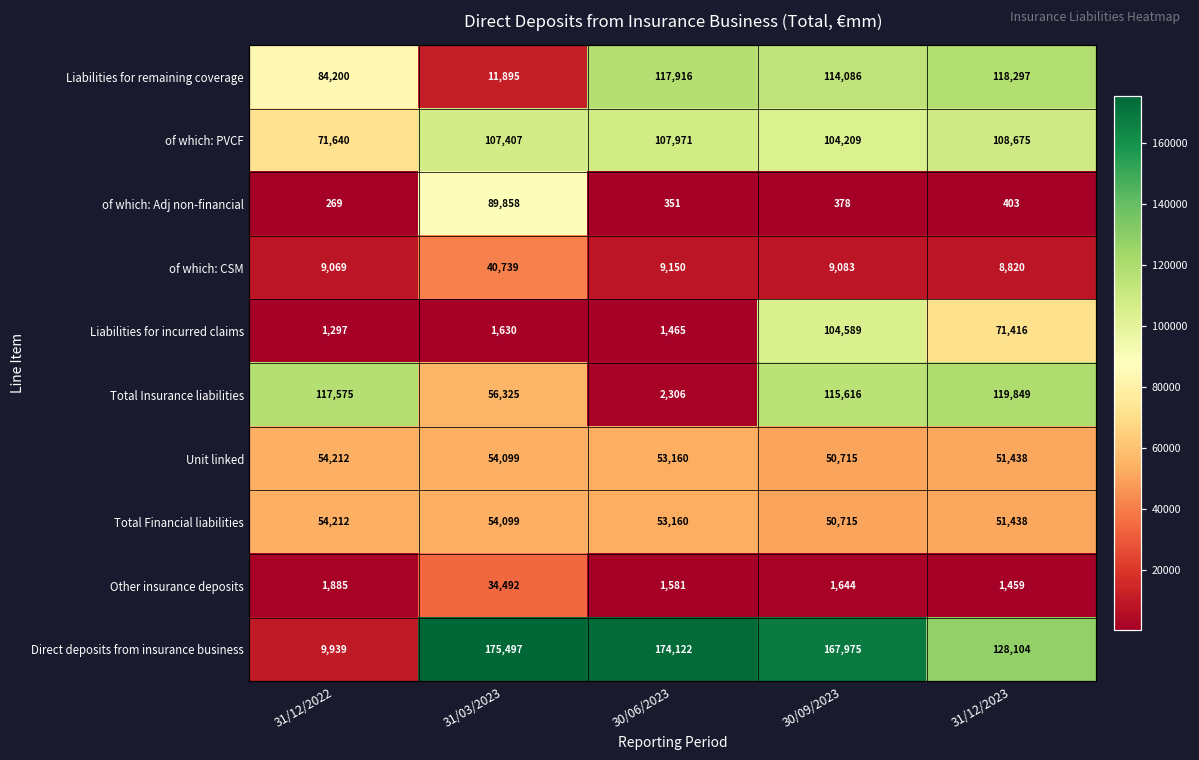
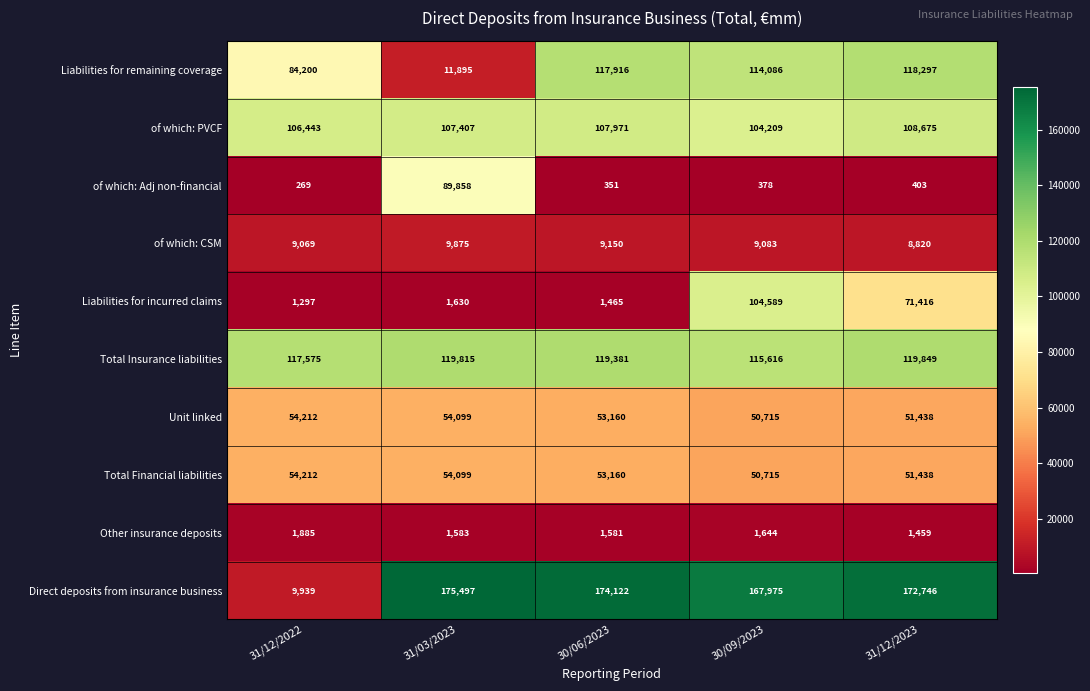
  {
    "Liabilities for remaining coverage": {
      "31/12/2022": "84,200",
      "31/03/2023": "11,895",
      "30/06/2023": "117,916",
      "30/09/2023": "114,086",
      "31/12/2023": "118,297"
    },
    "of which: PVCF": {
-     "31/12/2022": "71,640",
+     "31/12/2022": "106,443",
      "31/03/2023": "107,407",
      "30/06/2023": "107,971",
      "30/09/2023": "104,209",
      "31/12/2023": "108,675"
    },
    "of which: Adj non-financial": {
      "31/12/2022": "269",
      "31/03/2023": "89,858",
      "30/06/2023": "351",
      "30/09/2023": "378",
      "31/12/2023": "403"
    },
    "of which: CSM": {
      "31/12/2022": "9,069",
-     "31/03/2023": "40,739",
+     "31/03/2023": "9,875",
      "30/06/2023": "9,150",
      "30/09/2023": "9,083",
      "31/12/2023": "8,820"
    },
    "Liabilities for incurred claims": {
      "31/12/2022": "1,297",
      "31/03/2023": "1,630",
      "30/06/2023": "1,465",
      "30/09/2023": "104,589",
      "31/12/2023": "71,416"
    },
    "Total Insurance liabilities": {
      "31/12/2022": "117,575",
-     "31/03/2023": "56,325",
-     "30/06/2023": "2,306",
+     "31/03/2023": "119,815",
+     "30/06/2023": "119,381",
      "30/09/2023": "115,616",
      "31/12/2023": "119,849"
    },
    "Unit linked": {
      "31/12/2022": "54,212",
      "31/03/2023": "54,099",
      "30/06/2023": "53,160",
      "30/09/2023": "50,715",
      "31/12/2023": "51,438"
    },
    "Total Financial liabilities": {
      "31/12/2022": "54,212",
      "31/03/2023": "54,099",
      "30/06/2023": "53,160",
      "30/09/2023": "50,715",
      "31/12/2023": "51,438"
    },
    "Other insurance deposits": {
      "31/12/2022": "1,885",
-     "31/03/2023": "34,492",
+     "31/03/2023": "1,583",
      "30/06/2023": "1,581",
      "30/09/2023": "1,644",
      "31/12/2023": "1,459"
    },
    "Direct deposits from insurance business": {
      "31/12/2022": "9,939",
      "31/03/2023": "175,497",
      "30/06/2023": "174,122",
      "30/09/2023": "167,975",
-     "31/12/2023": "128,104"
+     "31/12/2023": "172,746"
    }
  }
